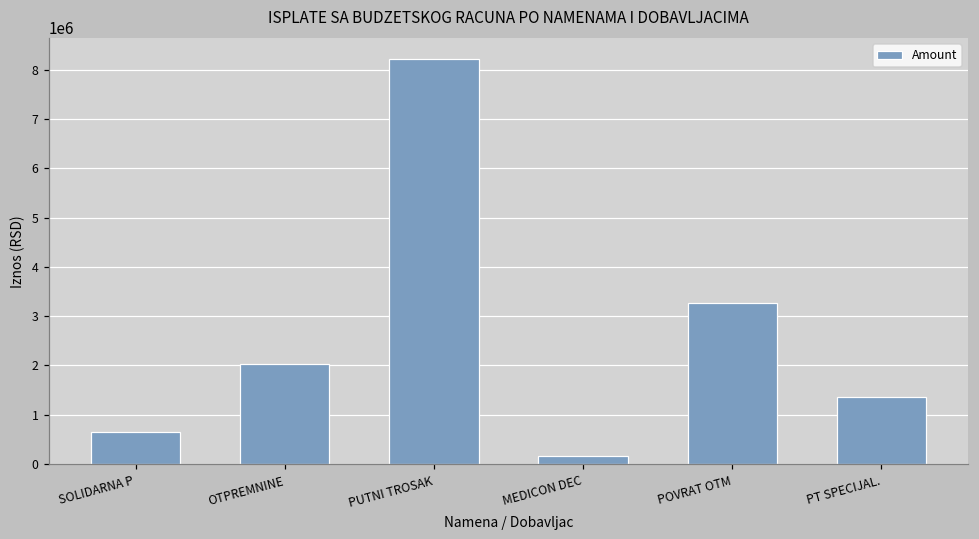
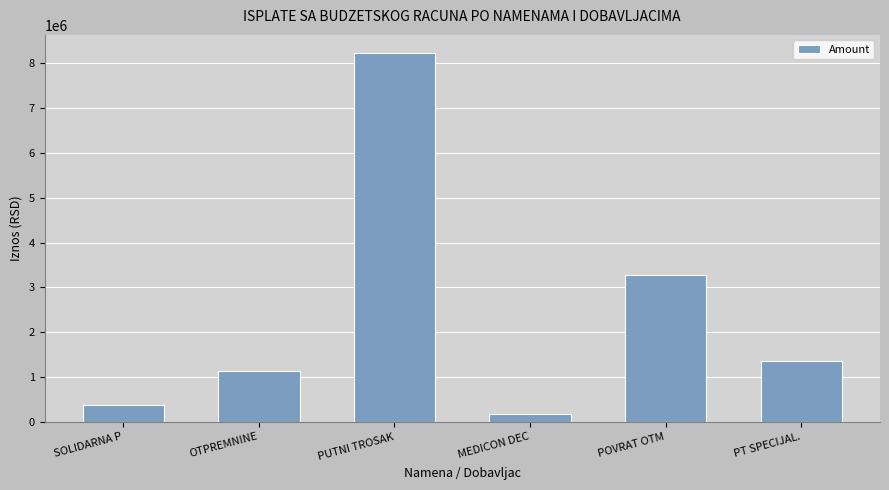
  {
-   "SOLIDARNA P": 700000,
-   "OTPREMNINE": 2000000,
+   "SOLIDARNA P": 400000,
+   "OTPREMNINE": 1100000,
    "PUTNI TROSAK": 8200000,
    "MEDICON DEC": 200000,
    "POVRAT OTM": 3300000,
    "PT SPECIJAL.": 1400000
  }
